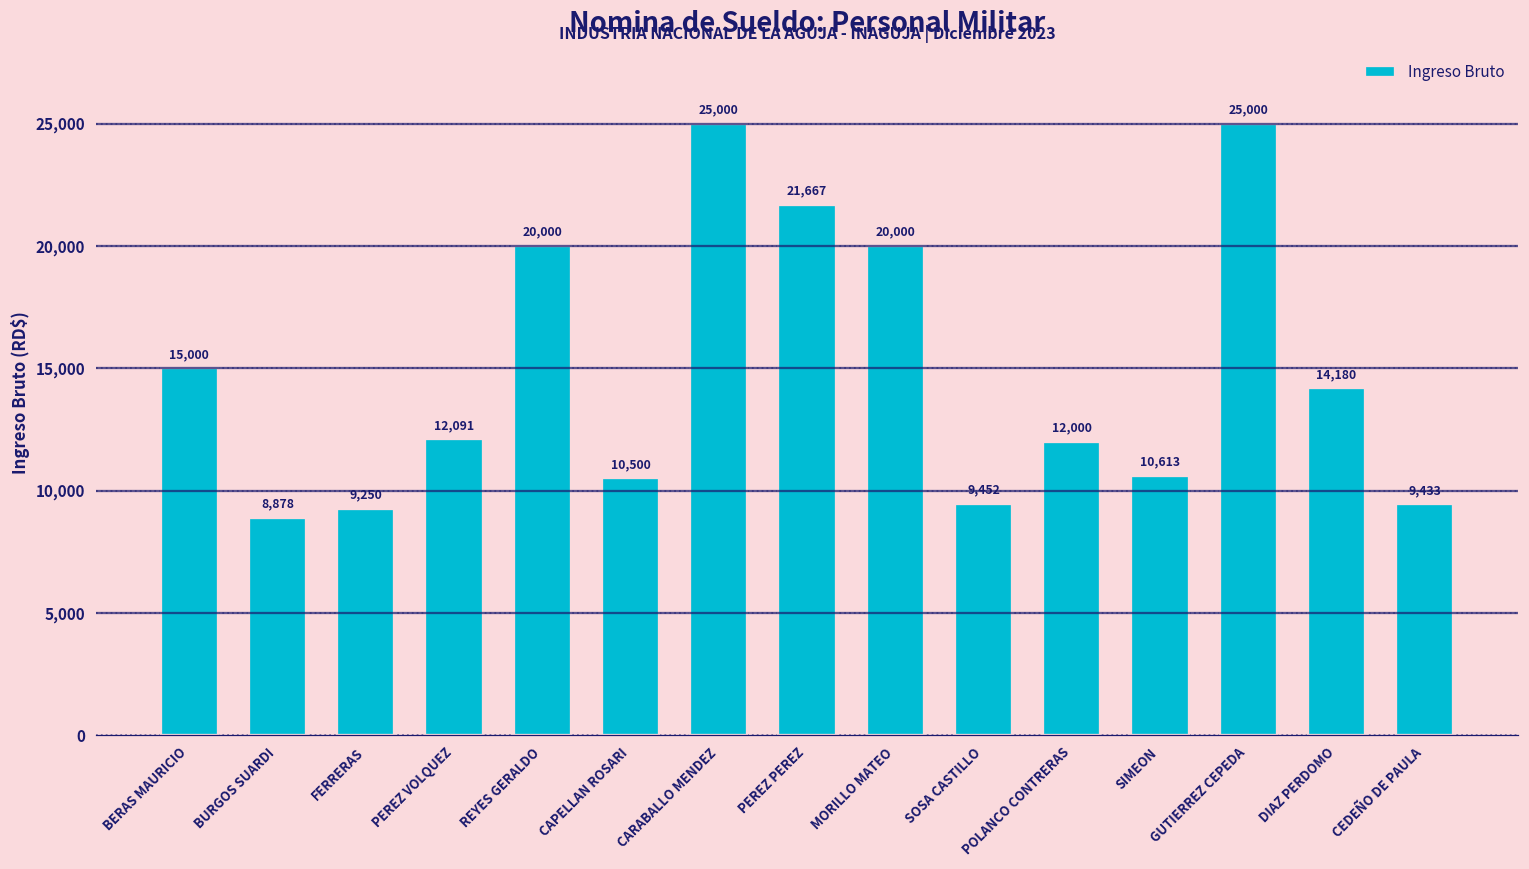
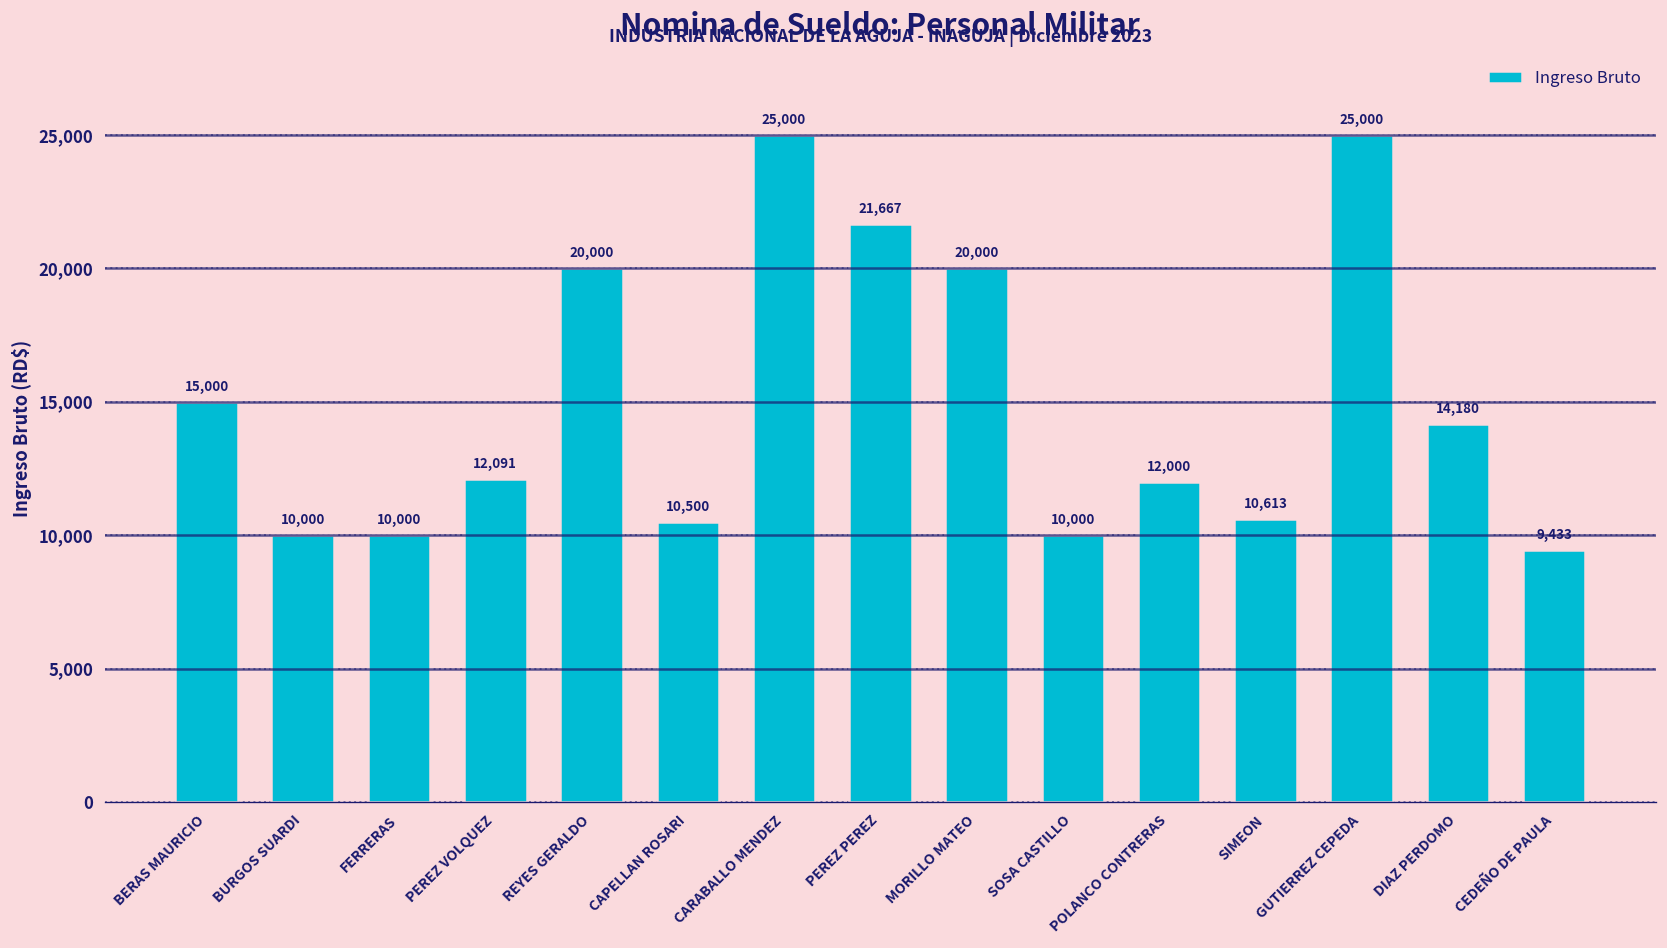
  {
    "BERAS MAURICIO": "15,000",
-   "BURGOS SUARDI": "8,878",
-   "FERRERAS": "9,250",
+   "BURGOS SUARDI": "10,000",
+   "FERRERAS": "10,000",
    "PEREZ VOLQUEZ": "12,091",
    "REYES GERALDO": "20,000",
    "CAPELLAN ROSARI": "10,500",
    "CARABALLO MENDEZ": "25,000",
    "PEREZ PEREZ": "21,667",
    "MORILLO MATEO": "20,000",
-   "SOSA CASTILLO": "9,452",
+   "SOSA CASTILLO": "10,000",
    "POLANCO CONTRERAS": "12,000",
    "SIMEON": "10,613",
    "GUTIERREZ CEPEDA": "25,000",
    "DIAZ PERDOMO": "14,180",
    "CEDEÑO DE PAULA": "9,433"
  }
